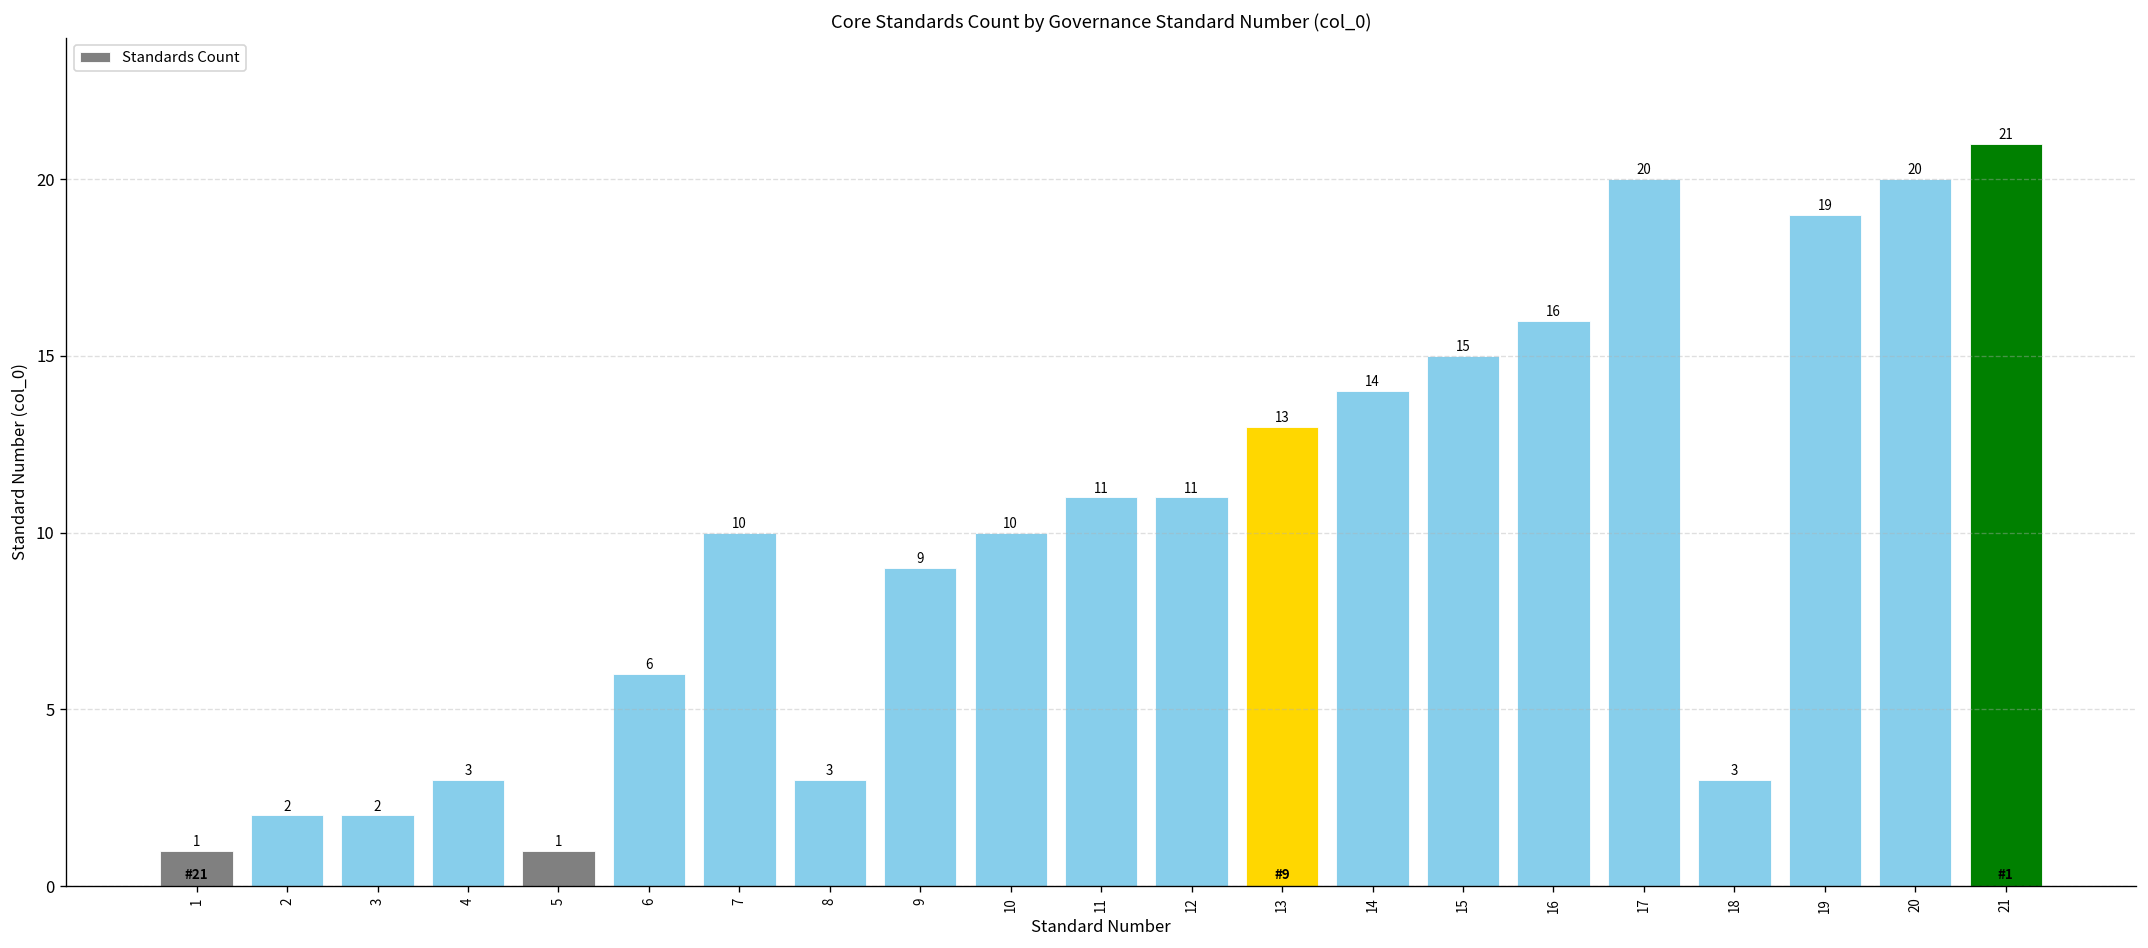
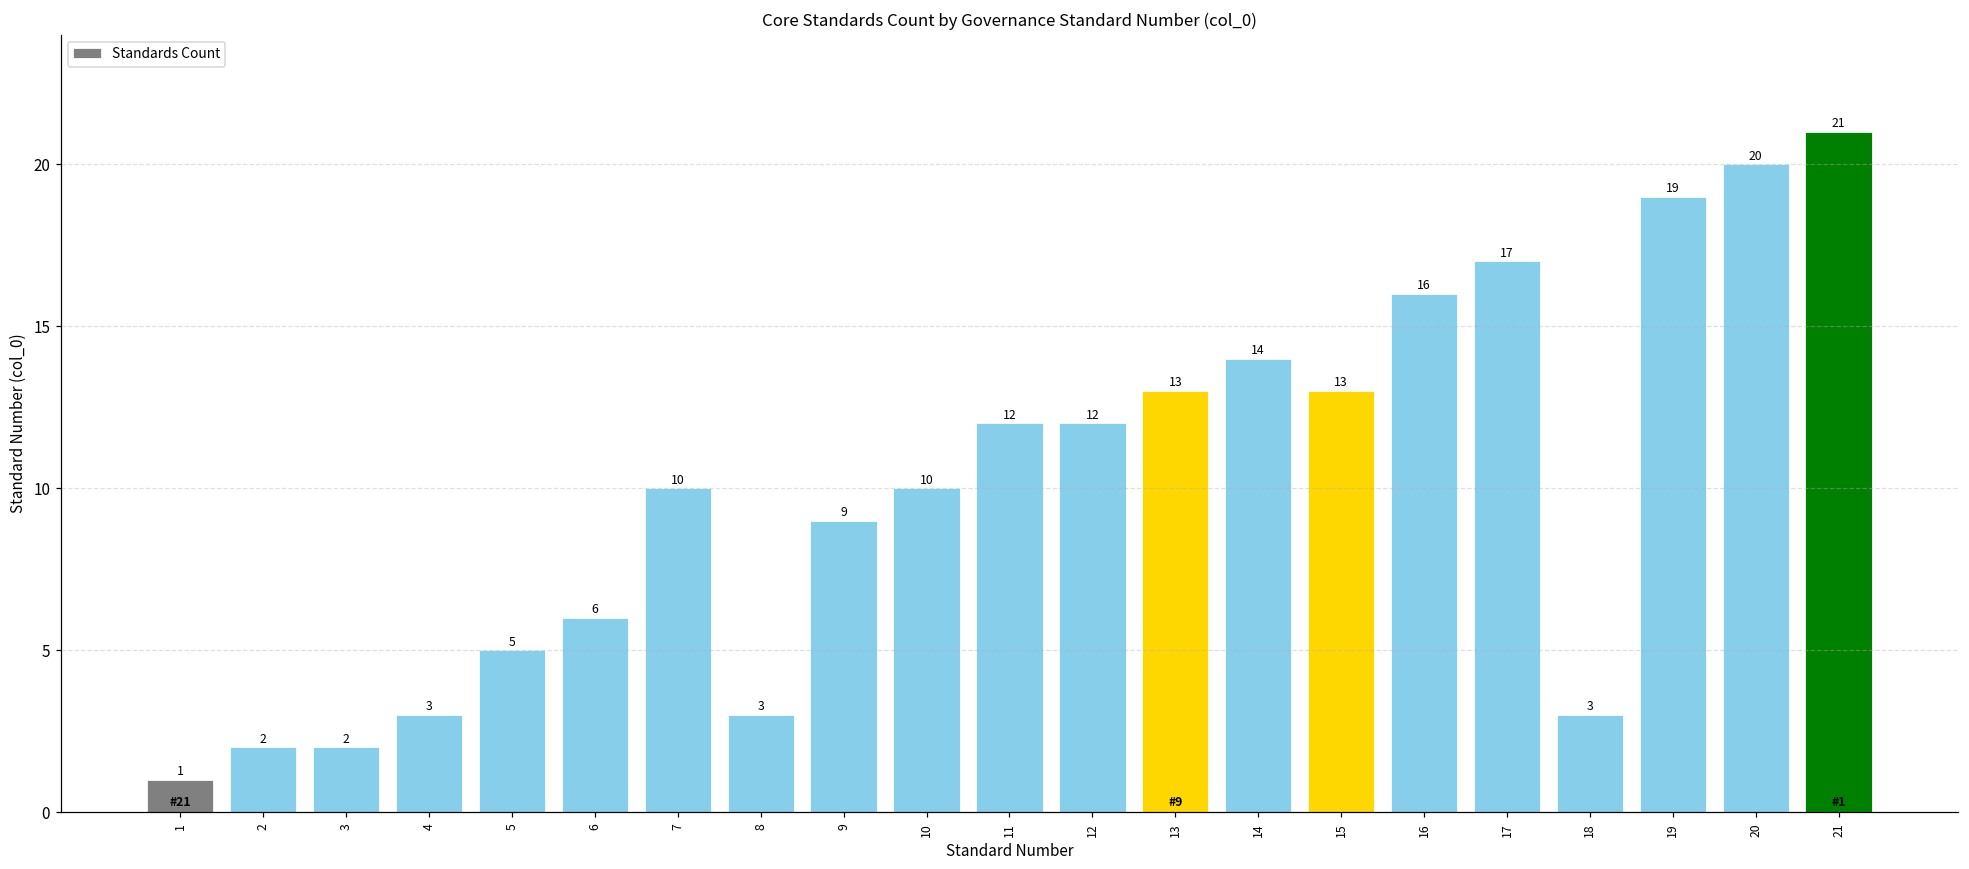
  {
    "1": 1,
    "2": 2,
    "3": 2,
    "4": 3,
-   "5": 1,
+   "5": 5,
    "6": 6,
    "7": 10,
    "8": 3,
    "9": 9,
    "10": 10,
-   "11": 11,
-   "12": 11,
+   "11": 12,
+   "12": 12,
    "13": 13,
    "14": 14,
-   "15": 15,
+   "15": 13,
    "16": 16,
-   "17": 20,
+   "17": 17,
    "18": 3,
    "19": 19,
    "20": 20,
    "21": 21
  }
